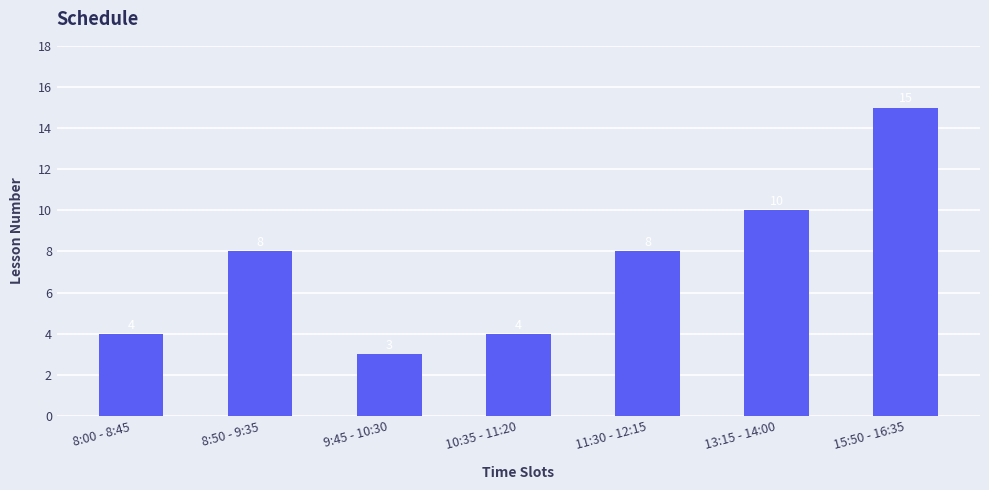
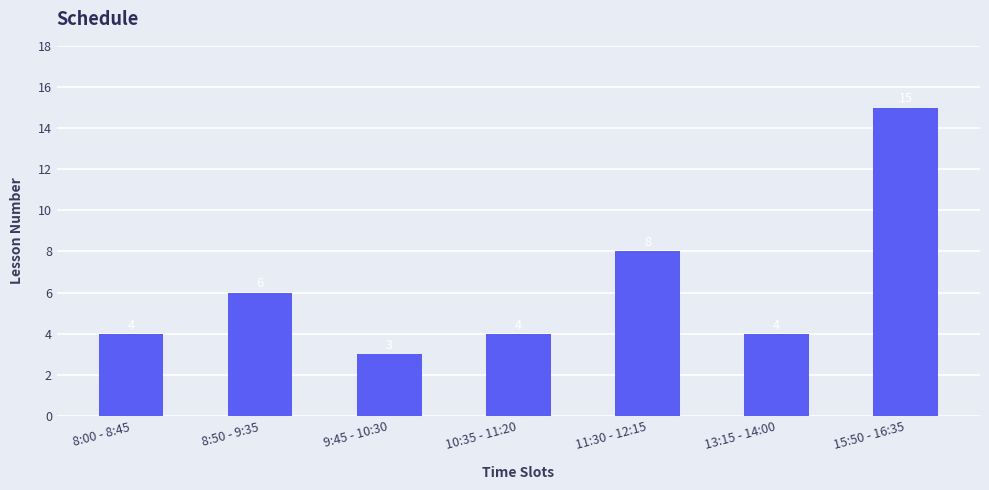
  {
    "8:00 - 8:45": 4,
-   "8:50 - 9:35": 8,
+   "8:50 - 9:35": 6,
    "9:45 - 10:30": 3,
    "10:35 - 11:20": 4,
    "11:30 - 12:15": 8,
-   "13:15 - 14:00": 10,
+   "13:15 - 14:00": 4,
    "15:50 - 16:35": 15
  }
